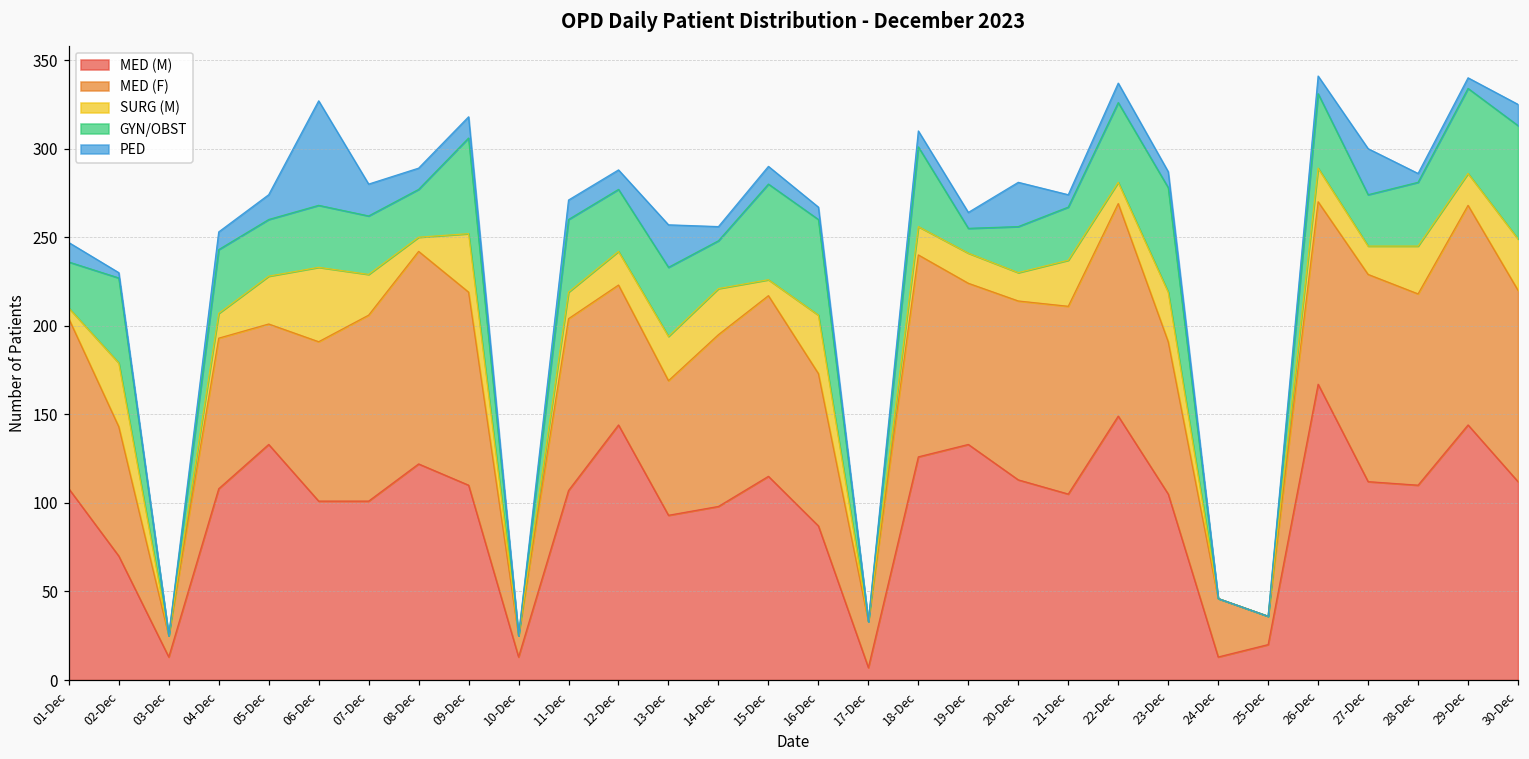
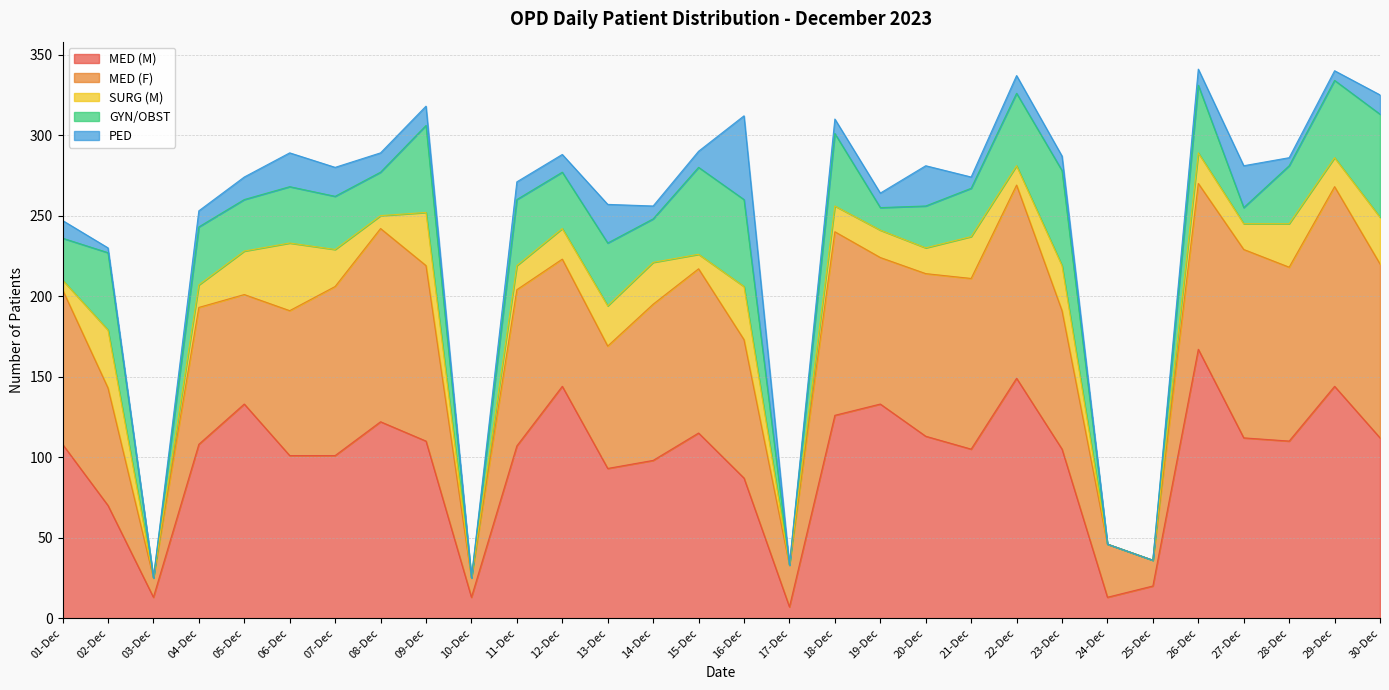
  {
    "SURG (M)": {
      "01-Dec": 6,
      "02-Dec": 36,
      "04-Dec": 14,
      "05-Dec": 27,
      "06-Dec": 42,
      "07-Dec": 23,
      "08-Dec": 8,
      "09-Dec": 33,
      "11-Dec": 15,
      "12-Dec": 19,
      "13-Dec": 25,
      "14-Dec": 26,
      "15-Dec": 9,
      "16-Dec": 33,
      "18-Dec": 16,
      "19-Dec": 17,
      "20-Dec": 16,
      "21-Dec": 26,
      "22-Dec": 12,
      "23-Dec": 28,
      "26-Dec": 19,
      "27-Dec": 16,
      "28-Dec": 27,
      "29-Dec": 18,
      "30-Dec": 29
    },
    "GYN/OBST": {
      "01-Dec": 26,
      "02-Dec": 48,
      "04-Dec": 36,
      "05-Dec": 32,
      "06-Dec": 35,
      "07-Dec": 33,
      "08-Dec": 27,
      "09-Dec": 54,
      "11-Dec": 41,
      "12-Dec": 35,
      "13-Dec": 39,
      "14-Dec": 27,
      "15-Dec": 54,
      "16-Dec": 54,
      "18-Dec": 45,
      "19-Dec": 14,
      "20-Dec": 26,
      "21-Dec": 30,
      "22-Dec": 45,
      "23-Dec": 59,
      "26-Dec": 42,
-     "27-Dec": 29,
+     "27-Dec": 10,
      "28-Dec": 36,
      "29-Dec": 48,
      "30-Dec": 64
    },
    "PED": {
      "01-Dec": 11,
      "02-Dec": 3,
      "04-Dec": 10,
      "05-Dec": 14,
-     "06-Dec": 59,
+     "06-Dec": 21,
      "07-Dec": 18,
      "08-Dec": 12,
      "09-Dec": 12,
      "11-Dec": 11,
      "12-Dec": 11,
      "13-Dec": 24,
      "14-Dec": 8,
      "15-Dec": 10,
-     "16-Dec": 7,
+     "16-Dec": 52,
      "18-Dec": 9,
      "19-Dec": 9,
      "20-Dec": 25,
      "21-Dec": 7,
      "22-Dec": 11,
      "23-Dec": 9,
      "26-Dec": 10,
      "27-Dec": 26,
      "28-Dec": 5,
      "29-Dec": 6,
      "30-Dec": 12
    }
  }
